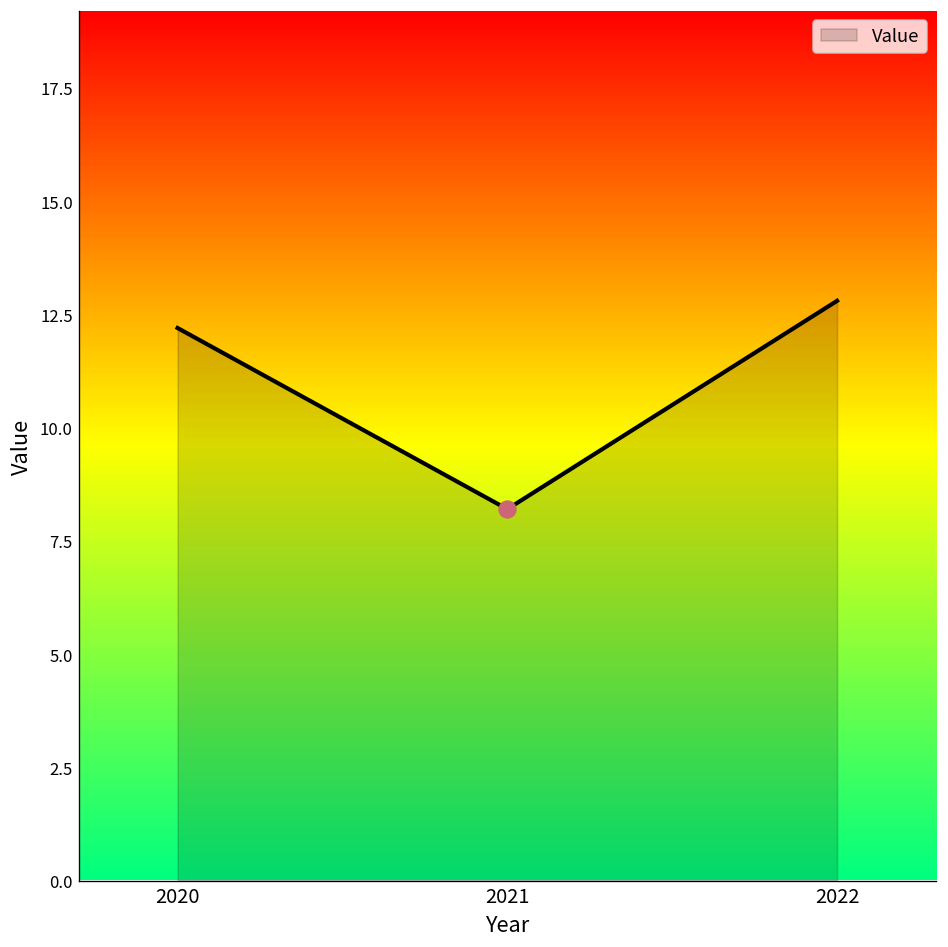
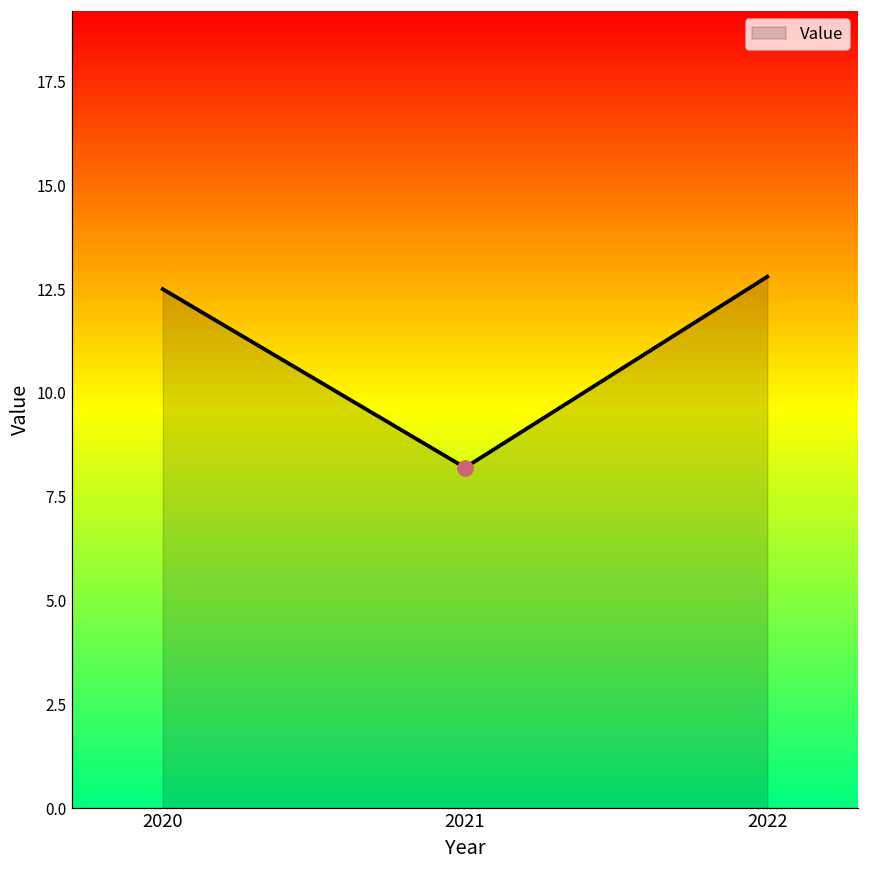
  {
    "Value": {
-     "2020": 12.2,
+     "2020": 12.5,
      "2022": 12.8
    }
  }
